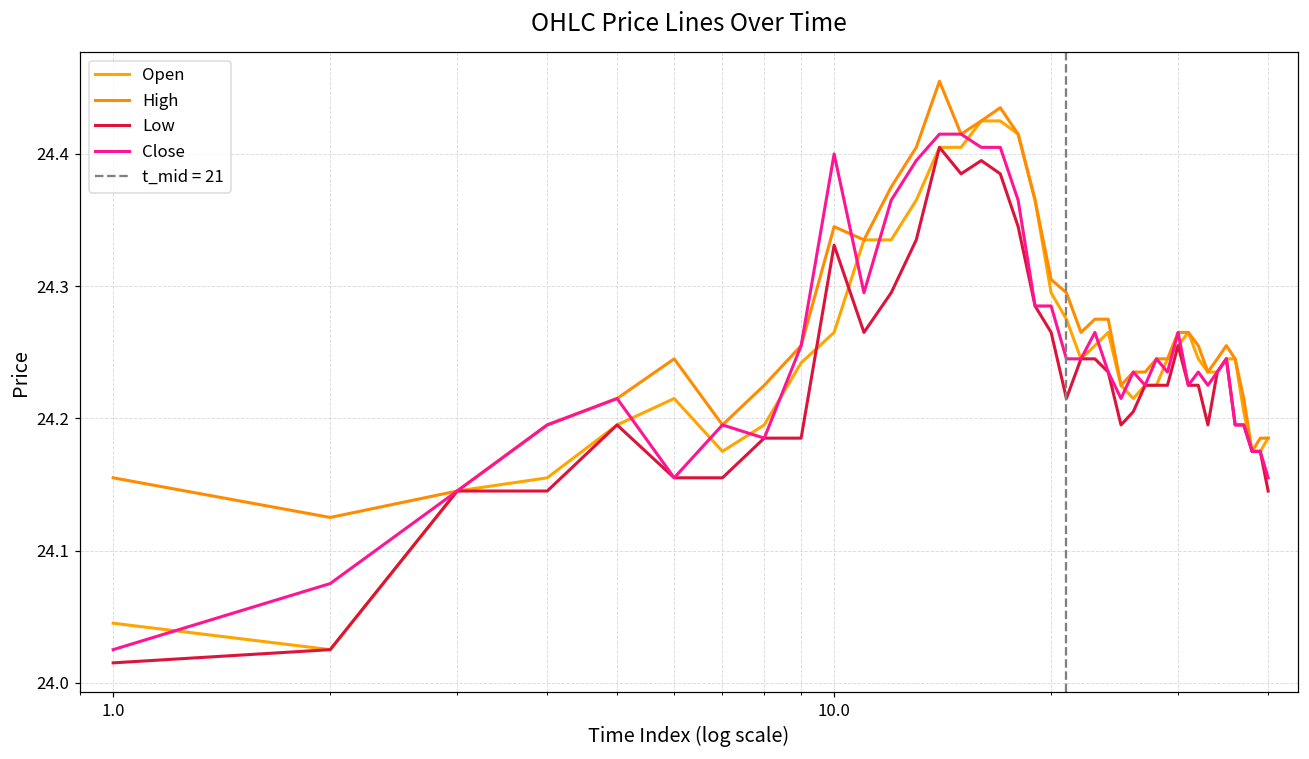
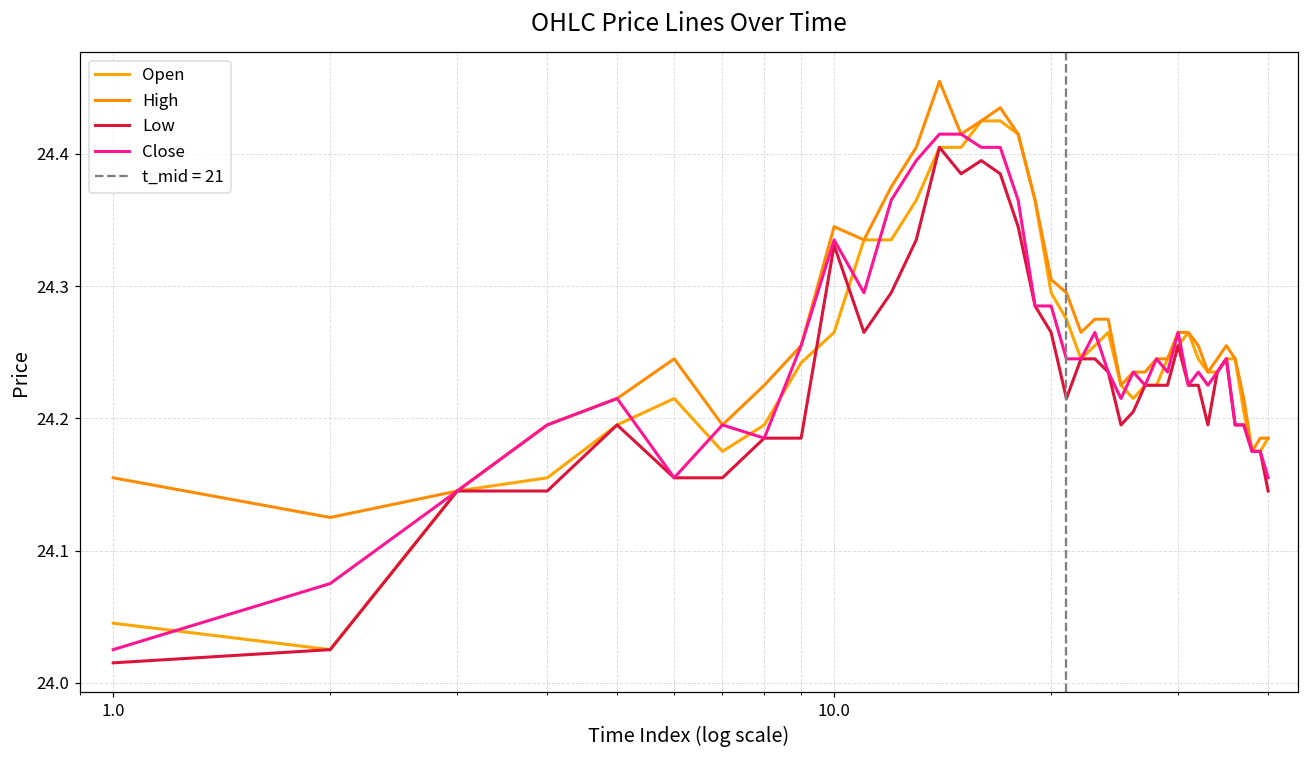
  {
    "Low": {
      "1.0": 24.015,
      "10.0": 24.331
    },
    "Close": {
      "1.0": 24.025,
-     "10.0": 24.400
+     "10.0": 24.335
    }
  }
